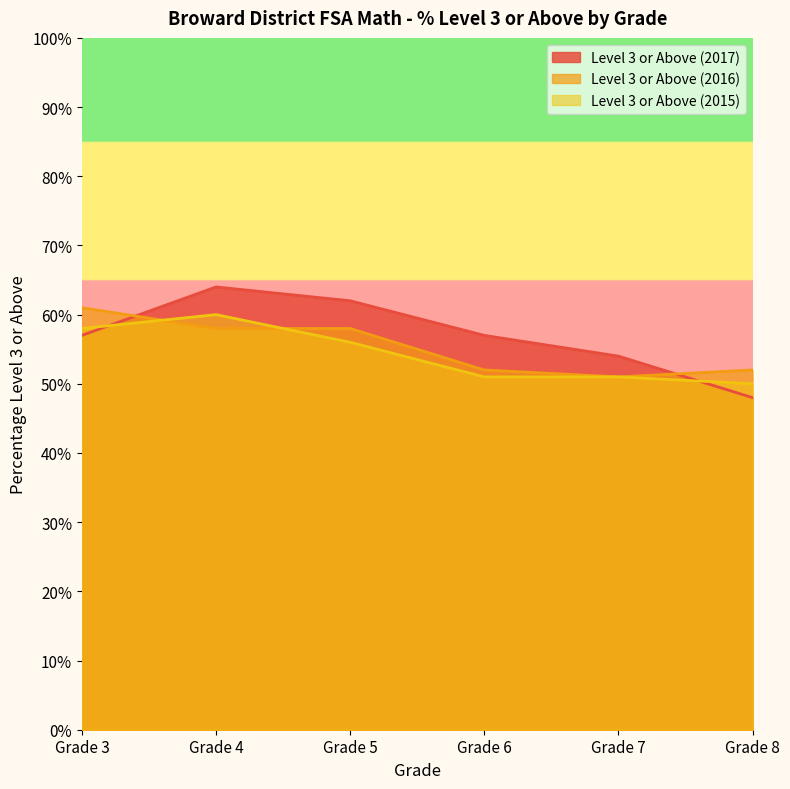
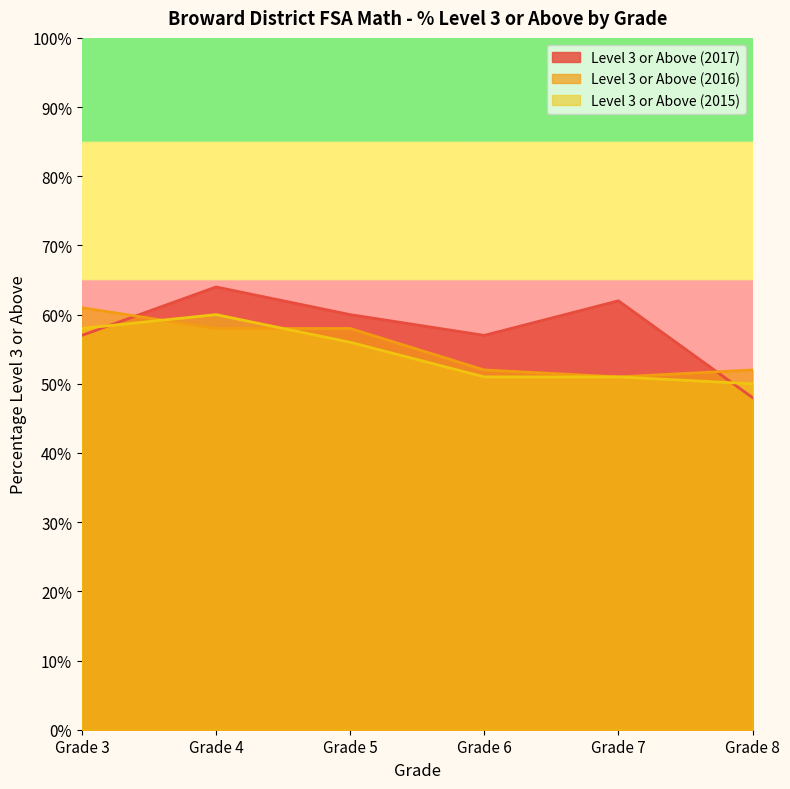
  {
    "Level 3 or Above (2017)": {
      "Grade 3": "57%",
      "Grade 4": "64%",
-     "Grade 5": "62%",
+     "Grade 5": "60%",
      "Grade 6": "57%",
-     "Grade 7": "54%",
+     "Grade 7": "62%",
      "Grade 8": "48%"
    }
  }
